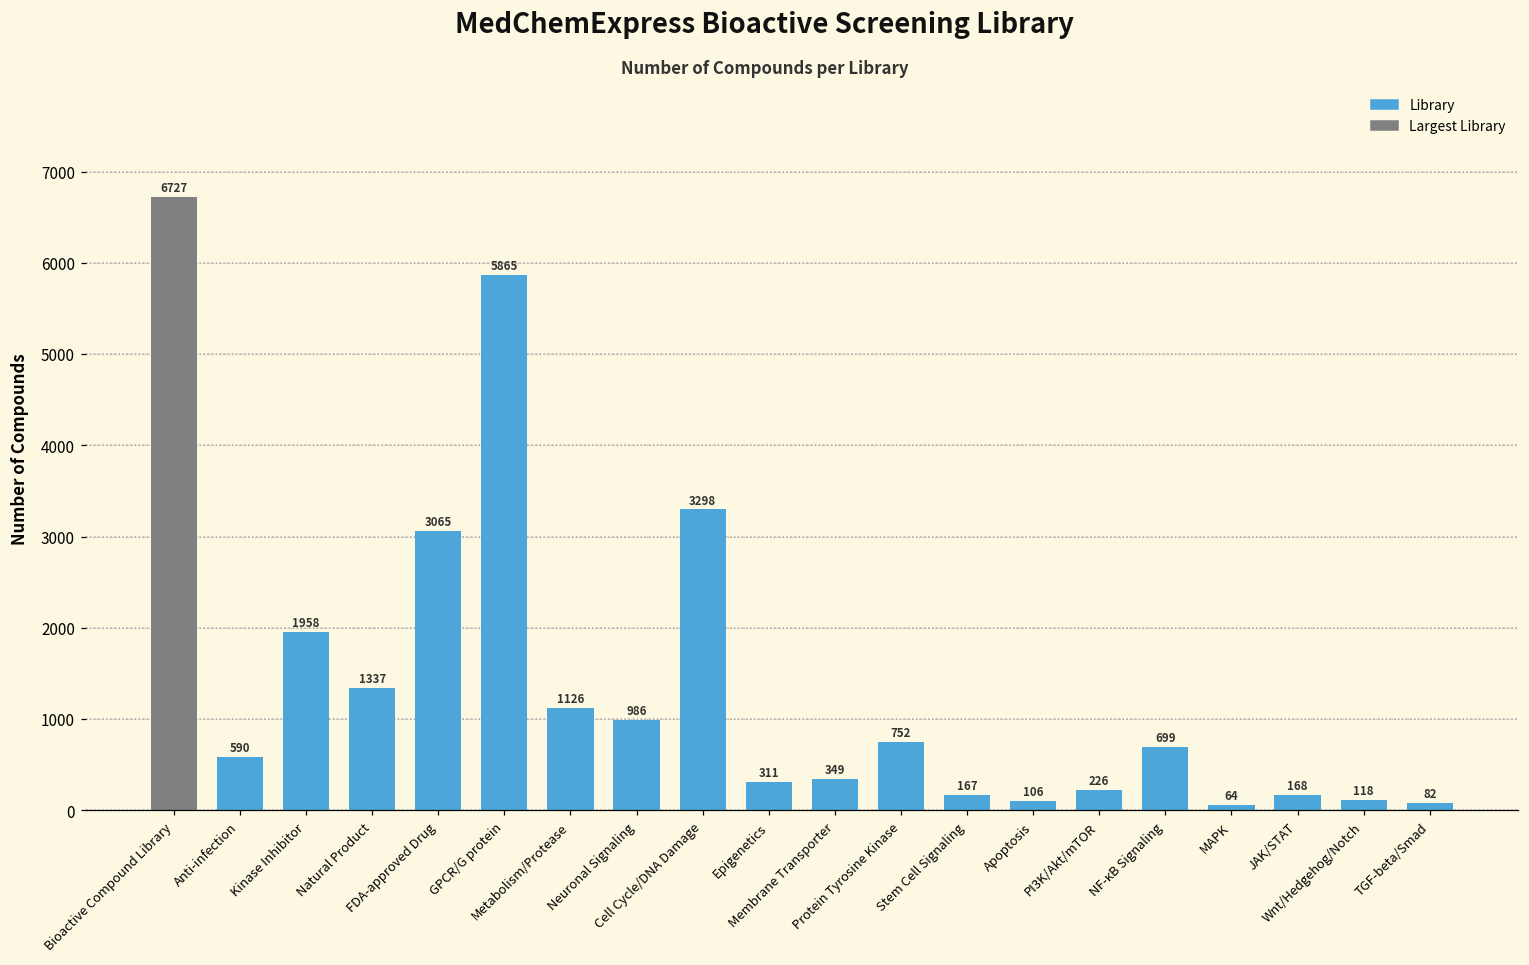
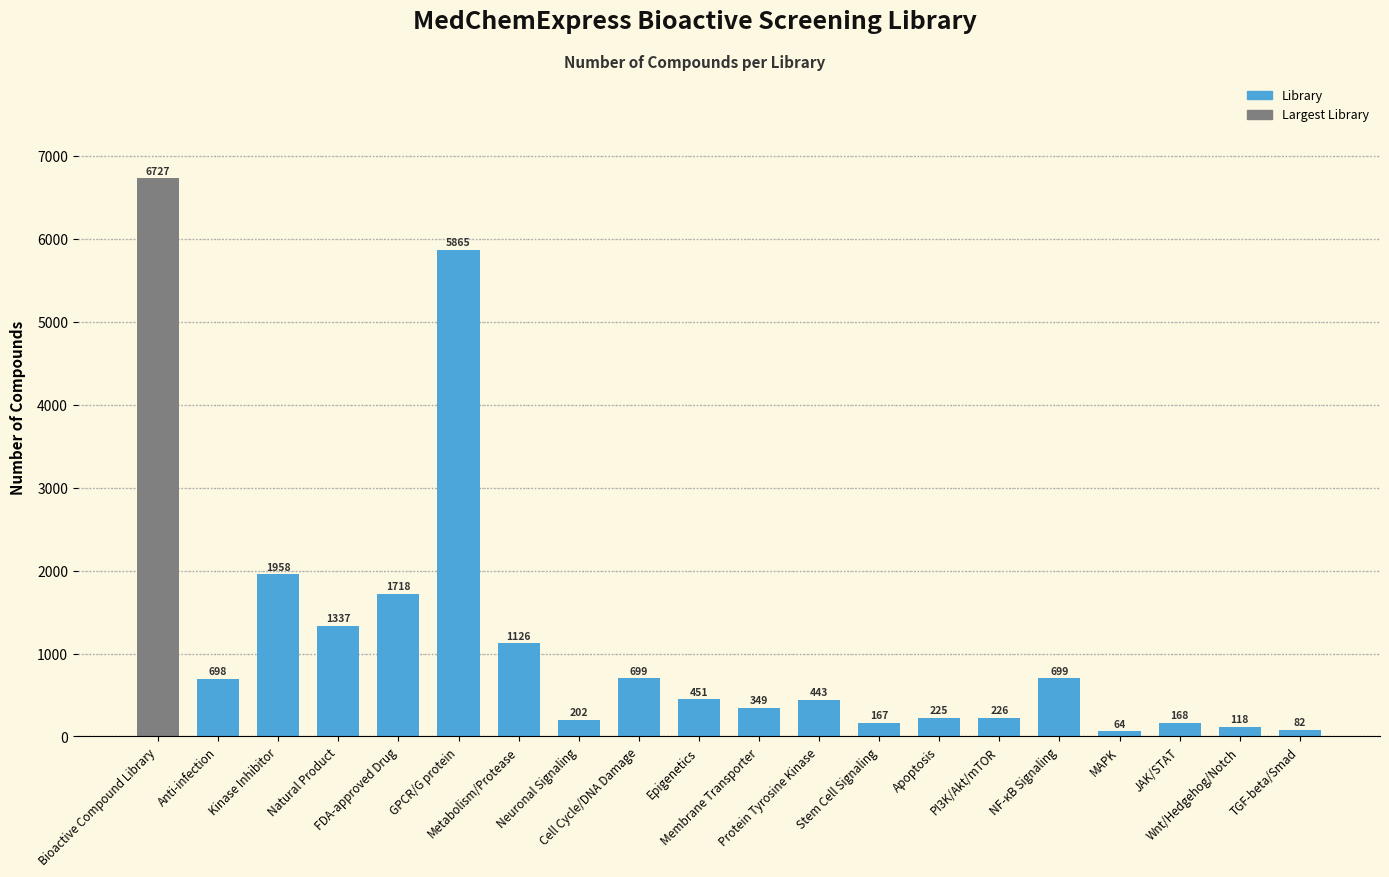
  {
    "Bioactive Compound Library": 6727,
-   "Anti-infection": 590,
+   "Anti-infection": 698,
    "Kinase Inhibitor": 1958,
    "Natural Product": 1337,
-   "FDA-approved Drug": 3065,
+   "FDA-approved Drug": 1718,
    "GPCR/G protein": 5865,
    "Metabolism/Protease": 1126,
-   "Neuronal Signaling": 986,
-   "Cell Cycle/DNA Damage": 3298,
-   "Epigenetics": 311,
+   "Neuronal Signaling": 202,
+   "Cell Cycle/DNA Damage": 699,
+   "Epigenetics": 451,
    "Membrane Transporter": 349,
-   "Protein Tyrosine Kinase": 752,
+   "Protein Tyrosine Kinase": 443,
    "Stem Cell Signaling": 167,
-   "Apoptosis": 106,
+   "Apoptosis": 225,
    "PI3K/Akt/mTOR": 226,
    "NF-κB Signaling": 699,
    "MAPK": 64,
    "JAK/STAT": 168,
    "Wnt/Hedgehog/Notch": 118,
    "TGF-beta/Smad": 82
  }
